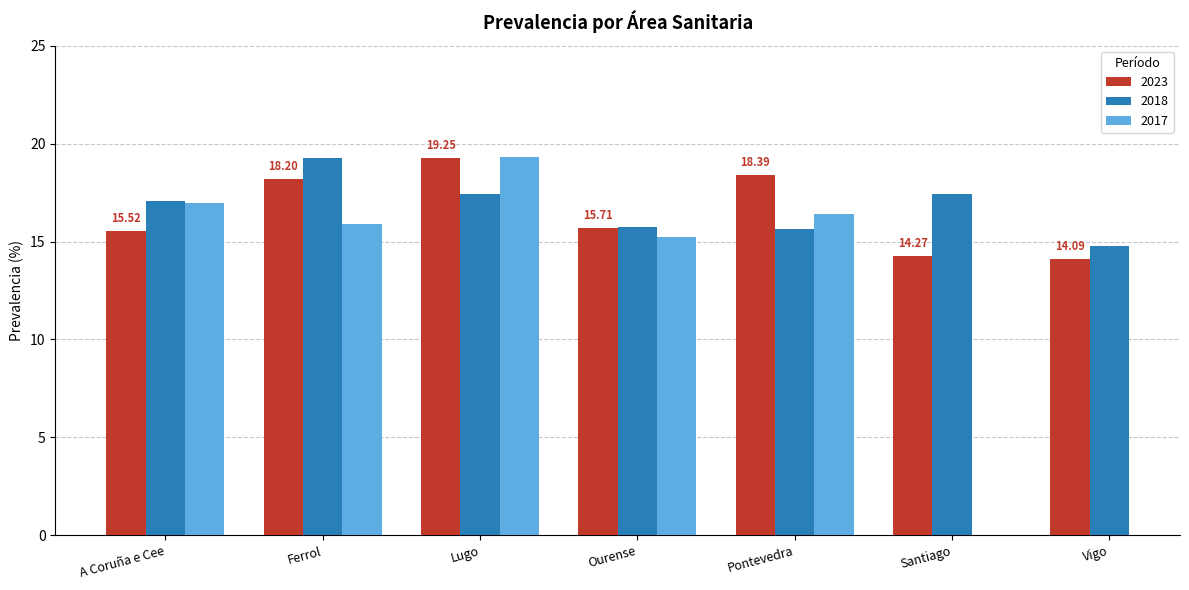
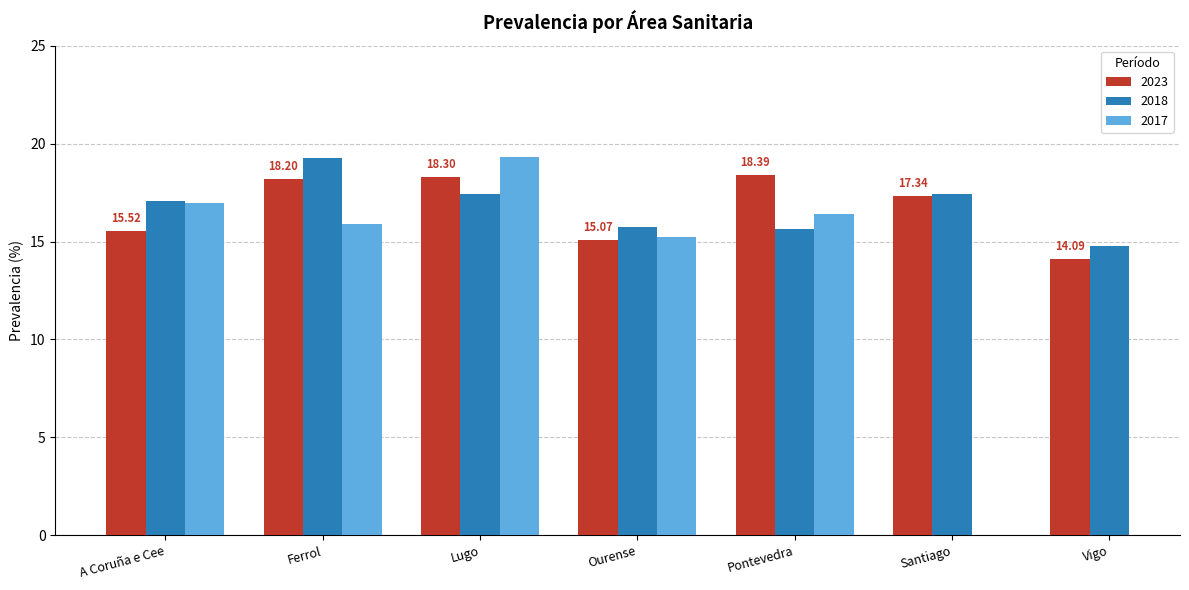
  {
    "2023": {
      "A Coruña e Cee": 15.52,
      "Ferrol": 18.20,
-     "Lugo": 19.25,
-     "Ourense": 15.71,
+     "Lugo": 18.30,
+     "Ourense": 15.07,
      "Pontevedra": 18.39,
-     "Santiago": 14.27,
+     "Santiago": 17.34,
      "Vigo": 14.09
    },
    "2018": {
      "A Coruña e Cee": 17.1,
      "Ferrol": 19.3,
      "Lugo": 17.4,
      "Ourense": 15.7,
      "Pontevedra": 15.6,
      "Santiago": 17.4,
      "Vigo": 14.8
    }
  }
